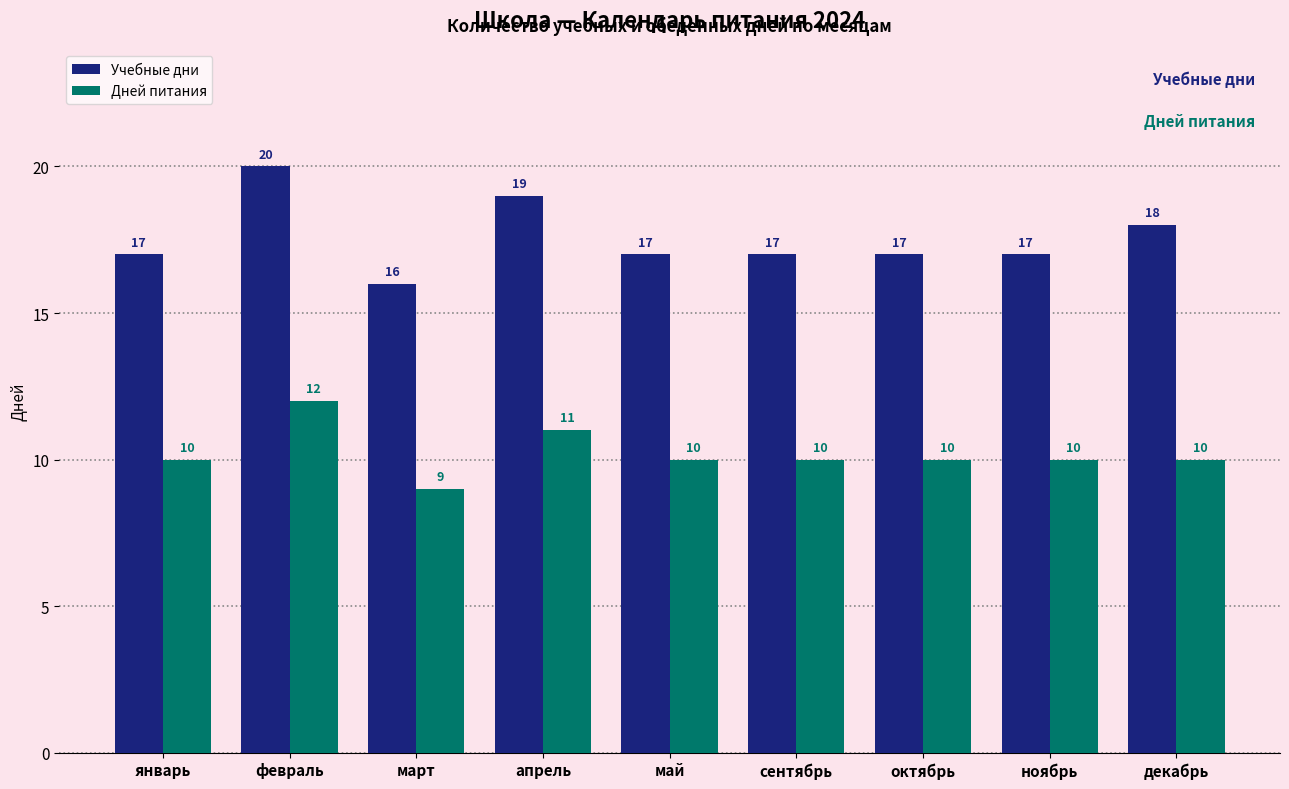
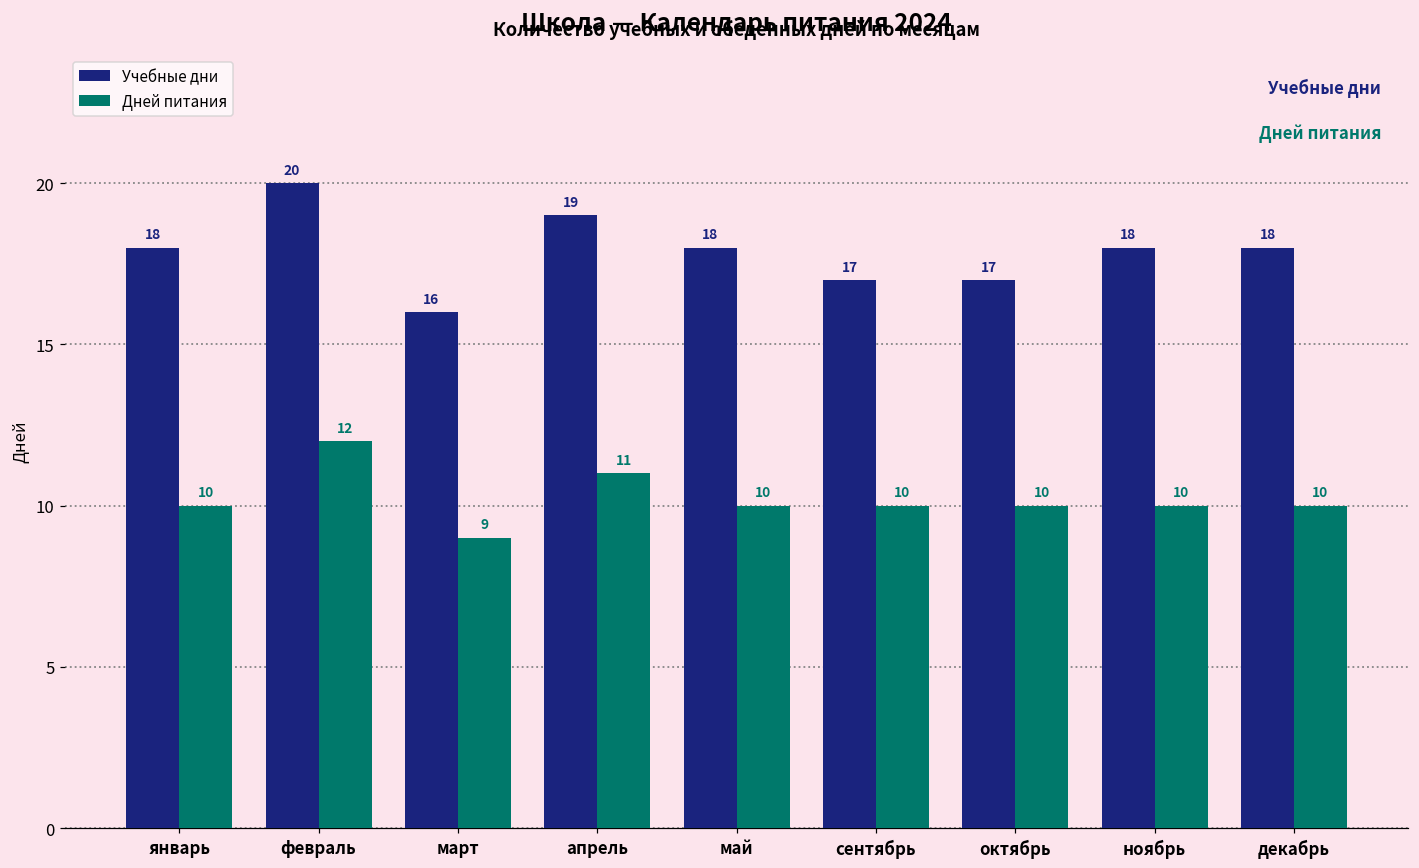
  {
    "Учебные дни": {
-     "январь": 17,
+     "январь": 18,
      "февраль": 20,
      "март": 16,
      "апрель": 19,
-     "май": 17,
+     "май": 18,
      "сентябрь": 17,
      "октябрь": 17,
-     "ноябрь": 17,
+     "ноябрь": 18,
      "декабрь": 18
    },
    "Дней питания": {
      "январь": 10,
      "февраль": 12,
      "март": 9,
      "апрель": 11,
      "май": 10,
      "сентябрь": 10,
      "октябрь": 10,
      "ноябрь": 10,
      "декабрь": 10
    }
  }
